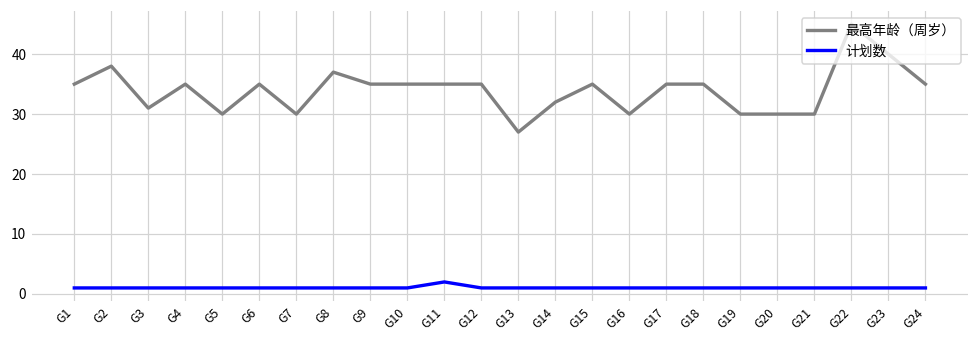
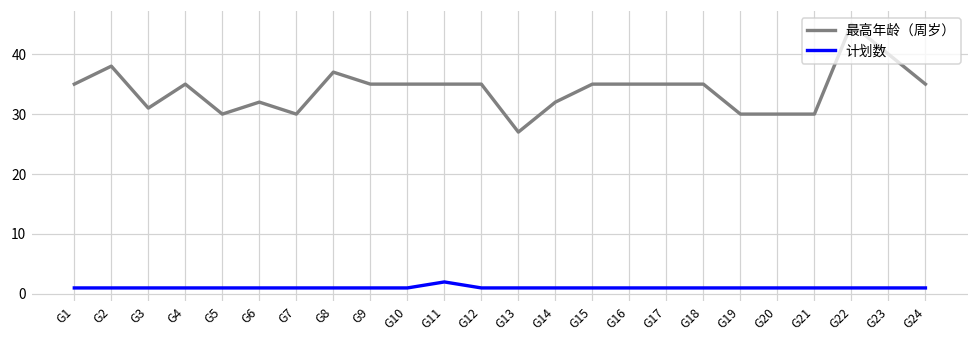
  {
    "最高年龄（周岁）": {
      "G1": 35,
      "G2": 38,
      "G3": 31,
      "G4": 35,
      "G5": 30,
-     "G6": 35,
+     "G6": 32,
      "G7": 30,
      "G8": 37,
      "G9": 35,
      "G10": 35,
      "G11": 35,
      "G12": 35,
      "G13": 27,
      "G14": 32,
      "G15": 35,
-     "G16": 30,
+     "G16": 35,
      "G17": 35,
      "G18": 35,
      "G19": 30,
      "G20": 30,
      "G21": 30,
      "G24": 35
    },
    "计划数": {
      "G1": 1,
      "G2": 1,
      "G3": 1,
      "G4": 1,
      "G5": 1,
      "G6": 1,
      "G7": 1,
      "G8": 1,
      "G9": 1,
      "G10": 1,
      "G11": 2,
      "G12": 1,
      "G13": 1,
      "G14": 1,
      "G15": 1,
      "G16": 1,
      "G17": 1,
      "G18": 1,
      "G19": 1,
      "G20": 1,
      "G21": 1,
      "G22": 1,
      "G23": 1,
      "G24": 1
    }
  }
